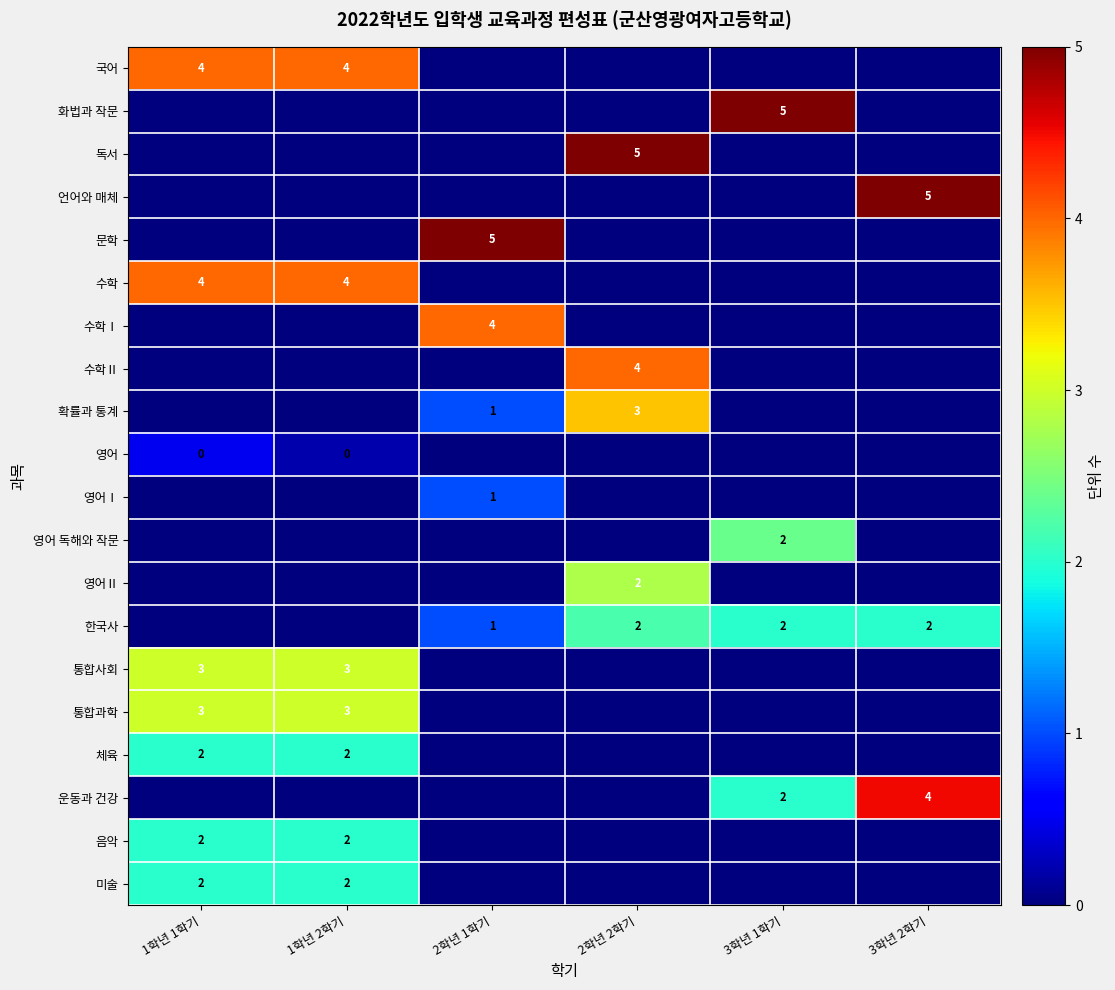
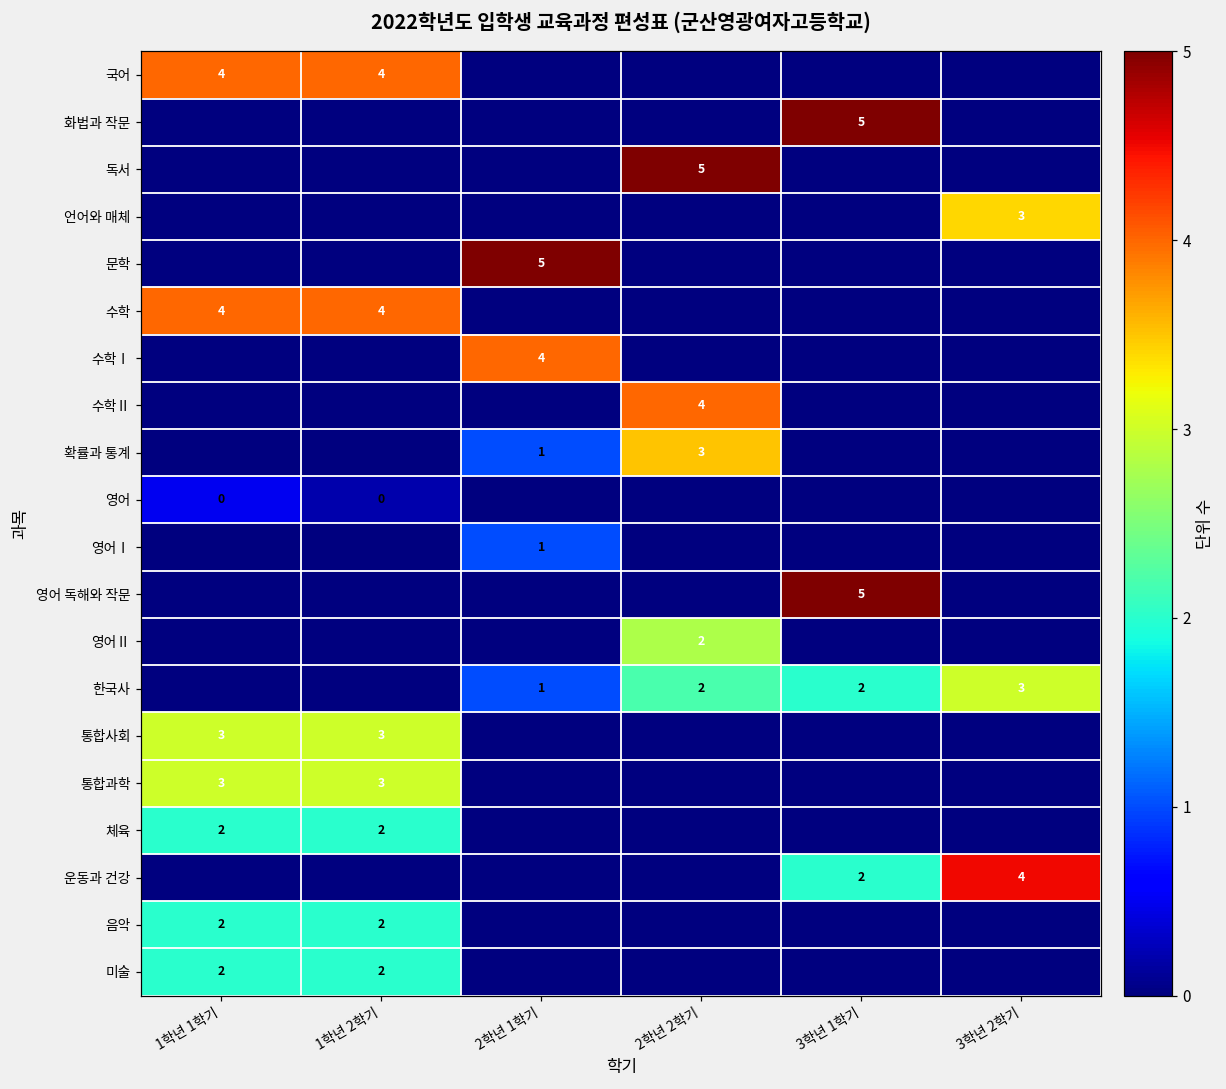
  {
    "국어": {
      "1학년 1학기": 4,
      "1학년 2학기": 4
    },
    "화법과 작문": {
      "3학년 1학기": 5
    },
    "독서": {
      "2학년 2학기": 5
    },
    "언어와 매체": {
-     "3학년 2학기": 5
+     "3학년 2학기": 3
    },
    "문학": {
      "2학년 1학기": 5
    },
    "수학": {
      "1학년 1학기": 4,
      "1학년 2학기": 4
    },
    "수학Ⅰ": {
      "2학년 1학기": 4
    },
    "수학Ⅱ": {
      "2학년 2학기": 4
    },
    "확률과 통계": {
      "2학년 1학기": 1,
      "2학년 2학기": 3
    },
    "영어": {
      "1학년 1학기": 0,
      "1학년 2학기": 0
    },
    "영어Ⅰ": {
      "2학년 1학기": 1
    },
    "영어 독해와 작문": {
-     "3학년 1학기": 2
+     "3학년 1학기": 5
    },
    "영어Ⅱ": {
      "2학년 2학기": 2
    },
    "한국사": {
      "2학년 1학기": 1,
      "2학년 2학기": 2,
      "3학년 1학기": 2,
-     "3학년 2학기": 2
+     "3학년 2학기": 3
    },
    "통합사회": {
      "1학년 1학기": 3,
      "1학년 2학기": 3
    },
    "통합과학": {
      "1학년 1학기": 3,
      "1학년 2학기": 3
    },
    "체육": {
      "1학년 1학기": 2,
      "1학년 2학기": 2
    },
    "운동과 건강": {
      "3학년 1학기": 2,
      "3학년 2학기": 4
    },
    "음악": {
      "1학년 1학기": 2,
      "1학년 2학기": 2
    },
    "미술": {
      "1학년 1학기": 2,
      "1학년 2학기": 2
    }
  }
